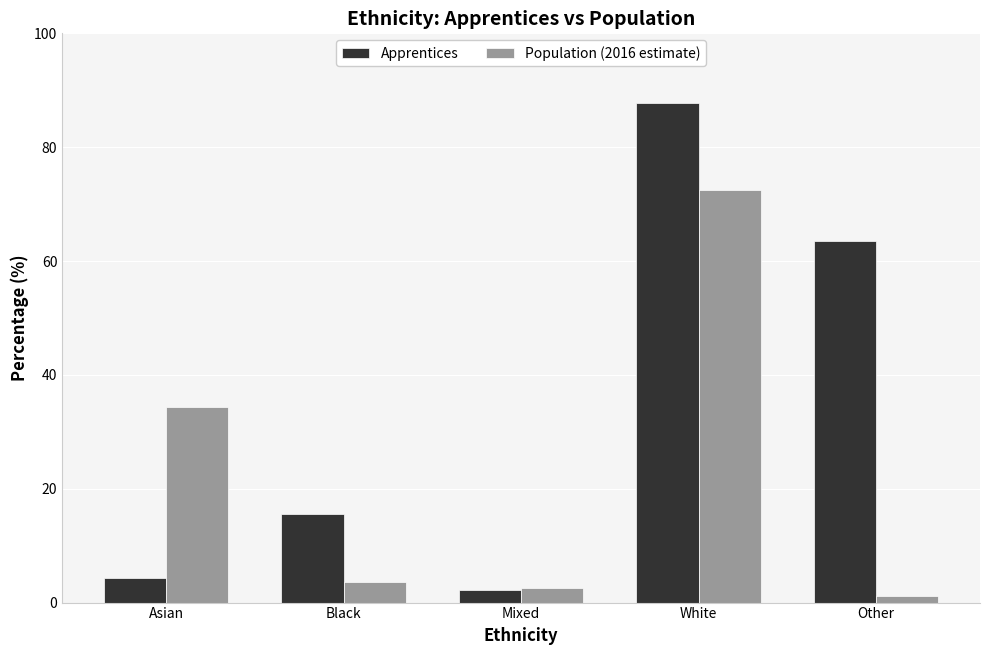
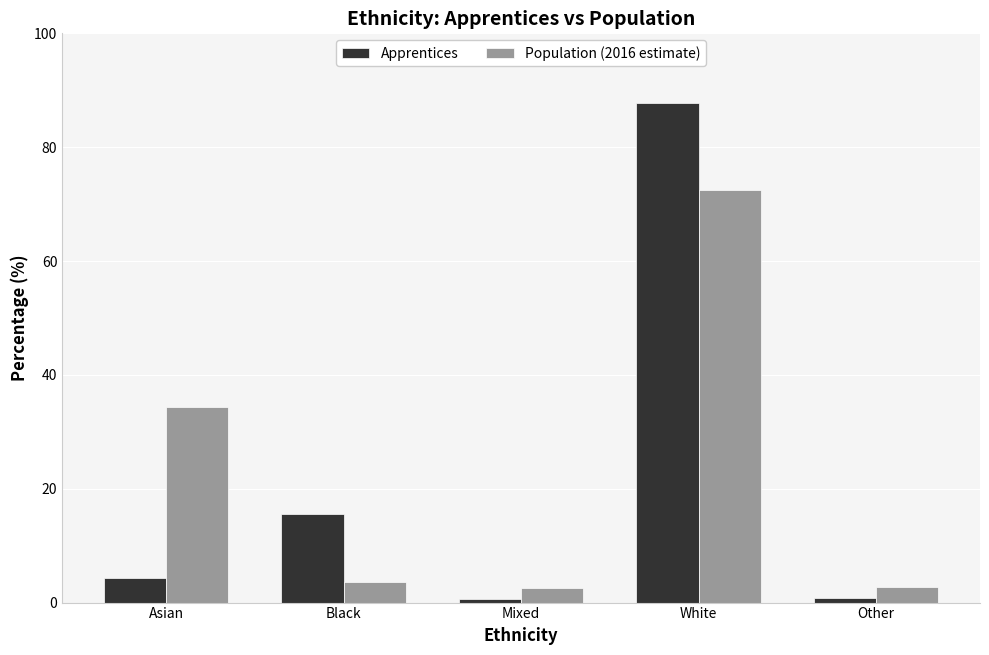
  {
    "Apprentices": {
      "Asian": 4,
      "Black": 16,
-     "Mixed": 2,
+     "Mixed": 1,
      "White": 88,
-     "Other": 64
+     "Other": 1
    },
    "Population (2016 estimate)": {
      "Asian": 34,
      "Black": 4,
      "Mixed": 3,
      "White": 73,
-     "Other": 1
+     "Other": 3
    }
  }
